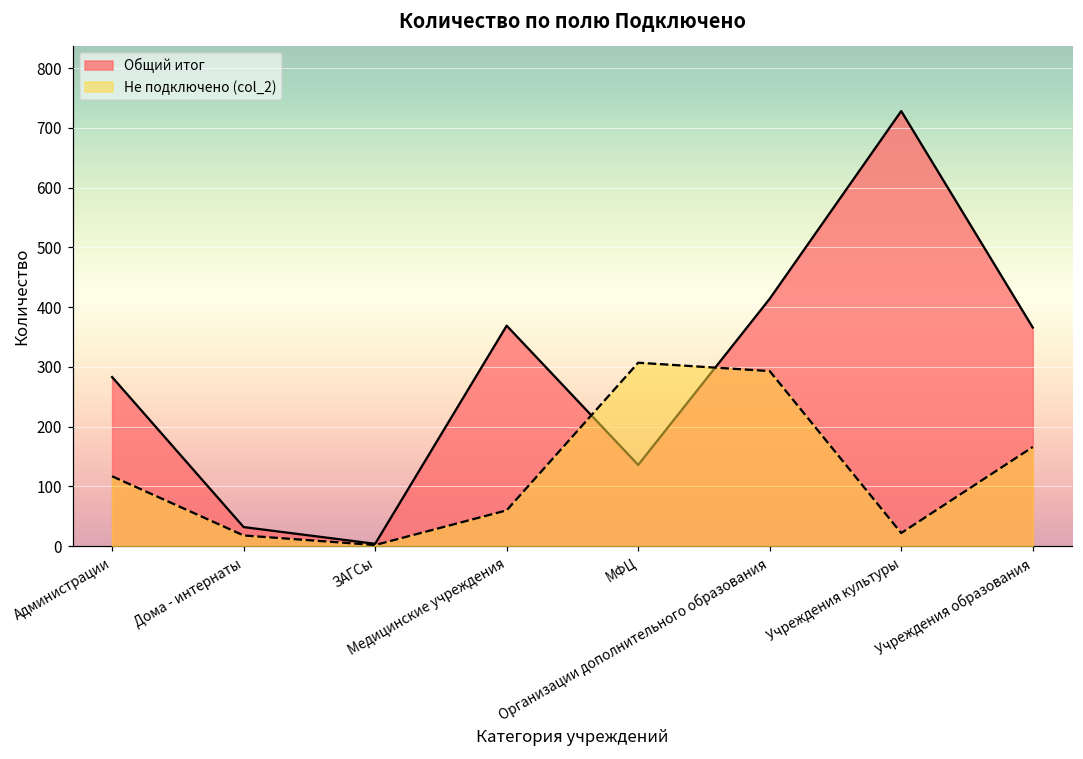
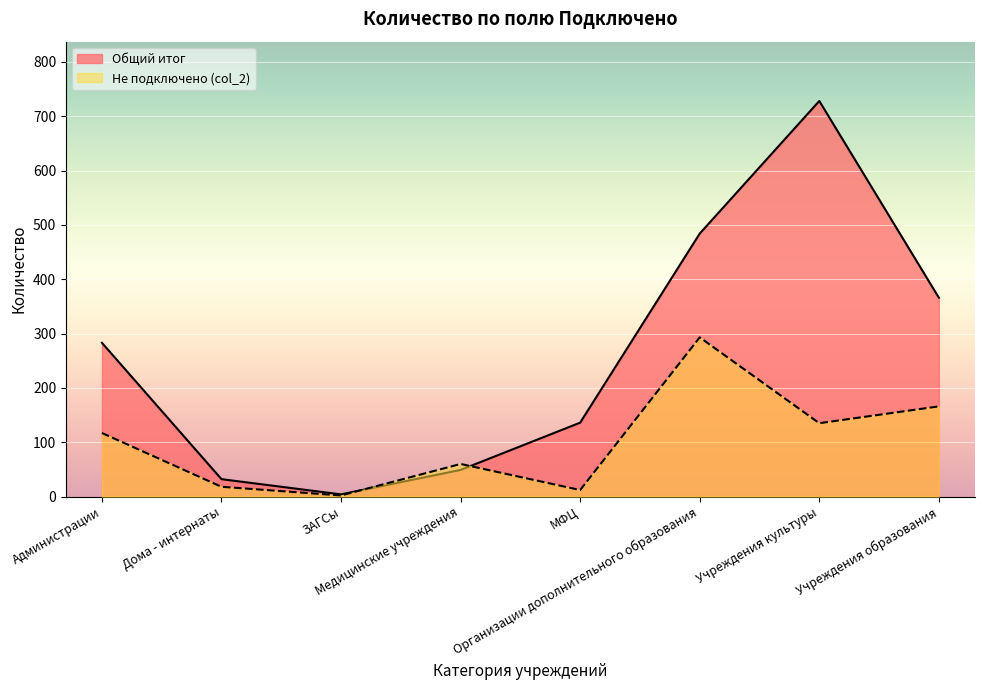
  {
    "Общий итог": {
      "Администрации": 280,
      "Дома - интернаты": 30,
-     "Медицинские учреждения": 370,
+     "Медицинские учреждения": 50,
      "МФЦ": 140,
-     "Организации дополнительного образования": 410,
+     "Организации дополнительного образования": 480,
      "Учреждения культуры": 730,
      "Учреждения образования": 370
    },
    "Не подключено (col_2)": {
      "Администрации": 120,
      "Дома - интернаты": 20,
      "Медицинские учреждения": 60,
-     "МФЦ": 310,
+     "МФЦ": 10,
      "Организации дополнительного образования": 290,
-     "Учреждения культуры": 20,
+     "Учреждения культуры": 140,
      "Учреждения образования": 170
    }
  }
